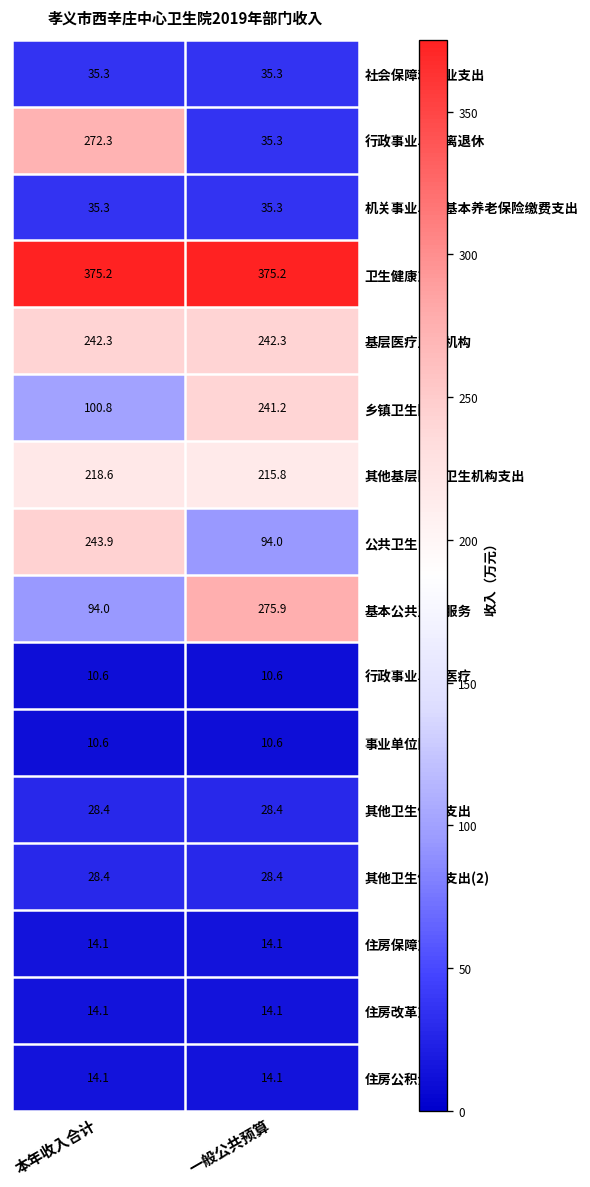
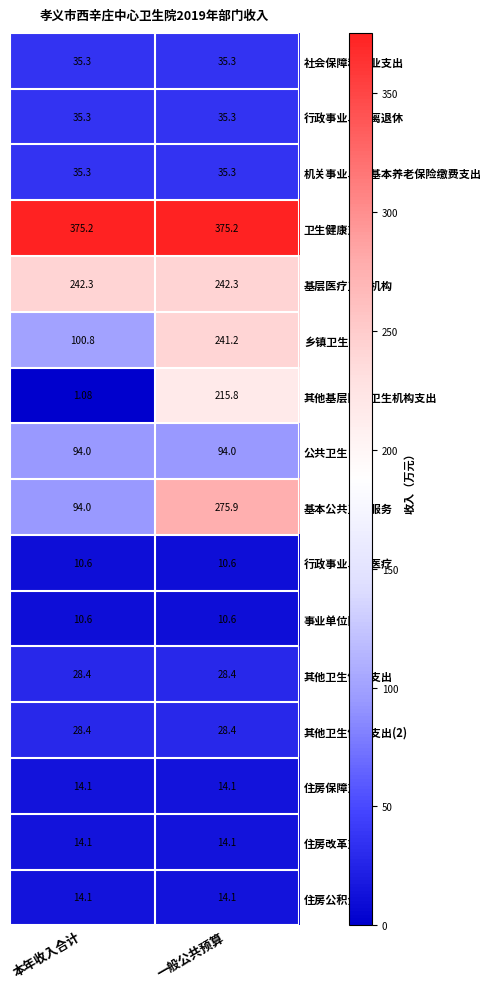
  {
    "社会保障和就业支出": {
      "本年收入合计": 35.3,
      "一般公共预算": 35.3
    },
    "行政事业单位离退休": {
-     "本年收入合计": 272.3,
+     "本年收入合计": 35.3,
      "一般公共预算": 35.3
    },
    "机关事业单位基本养老保险缴费支出": {
      "本年收入合计": 35.3,
      "一般公共预算": 35.3
    },
    "乡镇卫生院": {
      "本年收入合计": 100.8,
      "一般公共预算": 241.2
    },
    "其他基层医疗卫生机构支出": {
-     "本年收入合计": 218.6,
+     "本年收入合计": 1.08,
      "一般公共预算": 215.8
    },
    "公共卫生": {
-     "本年收入合计": 243.9,
+     "本年收入合计": 94.0,
      "一般公共预算": 94.0
    },
    "其他卫生健康支出(2)": {
      "本年收入合计": 28.4,
      "一般公共预算": 28.4
    },
    "住房公积金": {
      "本年收入合计": 14.1,
      "一般公共预算": 14.1
    }
  }
